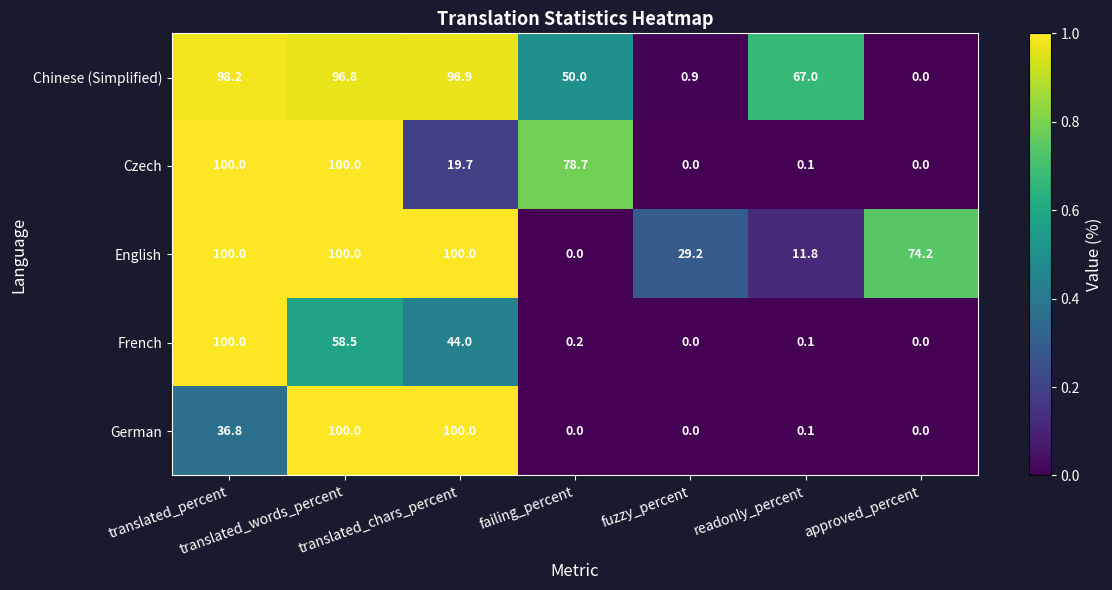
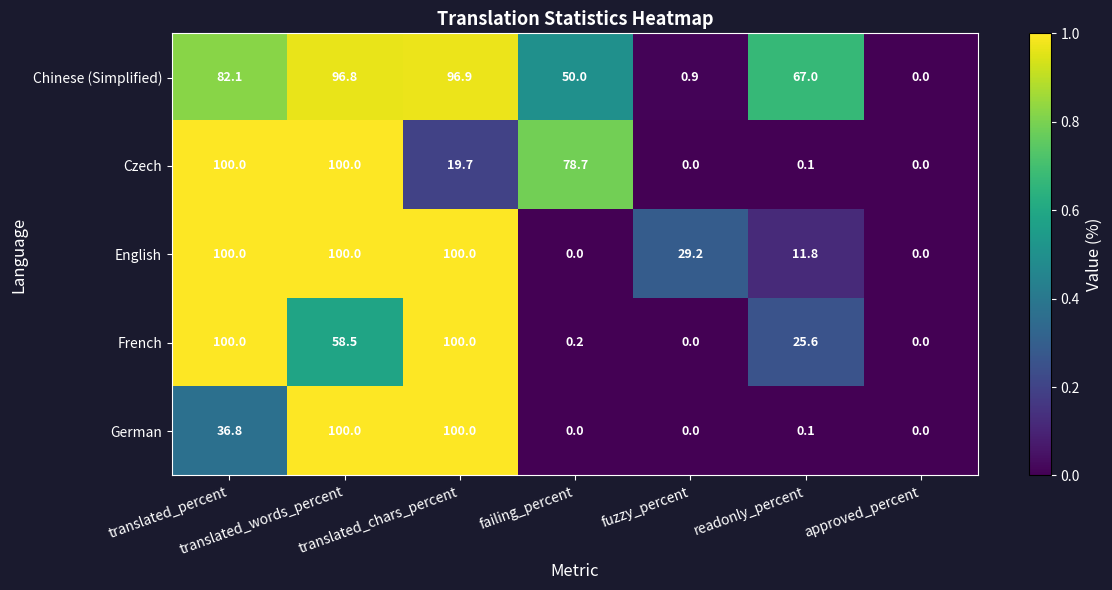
  {
    "Chinese (Simplified)": {
-     "translated_percent": 98.2,
+     "translated_percent": 82.1,
      "translated_words_percent": 96.8,
      "translated_chars_percent": 96.9,
      "failing_percent": 50.0,
      "fuzzy_percent": 0.9,
      "readonly_percent": 67.0,
      "approved_percent": 0.0
    },
    "Czech": {
      "translated_percent": 100.0,
      "translated_words_percent": 100.0,
      "translated_chars_percent": 19.7,
      "failing_percent": 78.7,
      "fuzzy_percent": 0.0,
      "readonly_percent": 0.1,
      "approved_percent": 0.0
    },
    "English": {
      "translated_percent": 100.0,
      "translated_words_percent": 100.0,
      "translated_chars_percent": 100.0,
      "failing_percent": 0.0,
      "fuzzy_percent": 29.2,
      "readonly_percent": 11.8,
-     "approved_percent": 74.2
+     "approved_percent": 0.0
    },
    "French": {
      "translated_percent": 100.0,
      "translated_words_percent": 58.5,
-     "translated_chars_percent": 44.0,
+     "translated_chars_percent": 100.0,
      "failing_percent": 0.2,
      "fuzzy_percent": 0.0,
-     "readonly_percent": 0.1,
+     "readonly_percent": 25.6,
      "approved_percent": 0.0
    },
    "German": {
      "translated_percent": 36.8,
      "translated_words_percent": 100.0,
      "translated_chars_percent": 100.0,
      "failing_percent": 0.0,
      "fuzzy_percent": 0.0,
      "readonly_percent": 0.1,
      "approved_percent": 0.0
    }
  }
